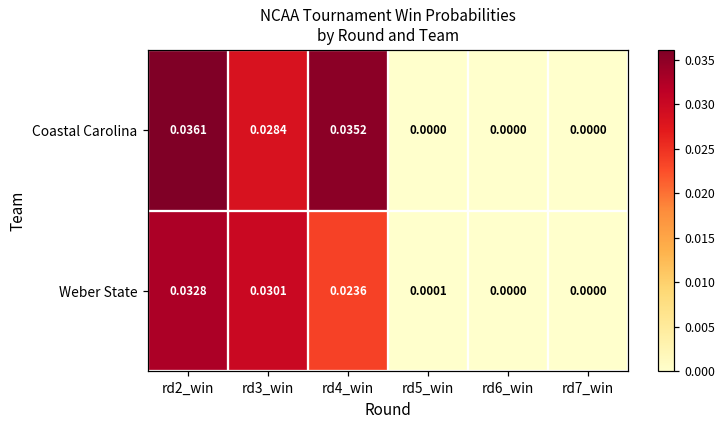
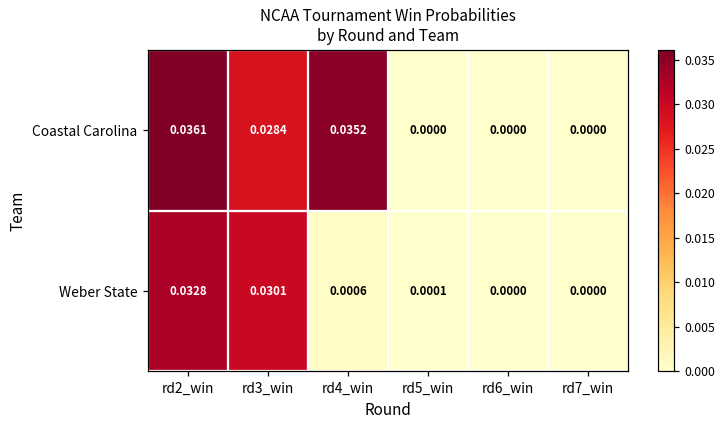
  {
    "Coastal Carolina": {
      "rd2_win": 0.0361,
      "rd3_win": 0.0284,
      "rd4_win": 0.0352,
      "rd5_win": 0.0000,
      "rd6_win": 0.0000,
      "rd7_win": 0.0000
    },
    "Weber State": {
      "rd2_win": 0.0328,
      "rd3_win": 0.0301,
-     "rd4_win": 0.0236,
+     "rd4_win": 0.0006,
      "rd5_win": 0.0001,
      "rd6_win": 0.0000,
      "rd7_win": 0.0000
    }
  }
